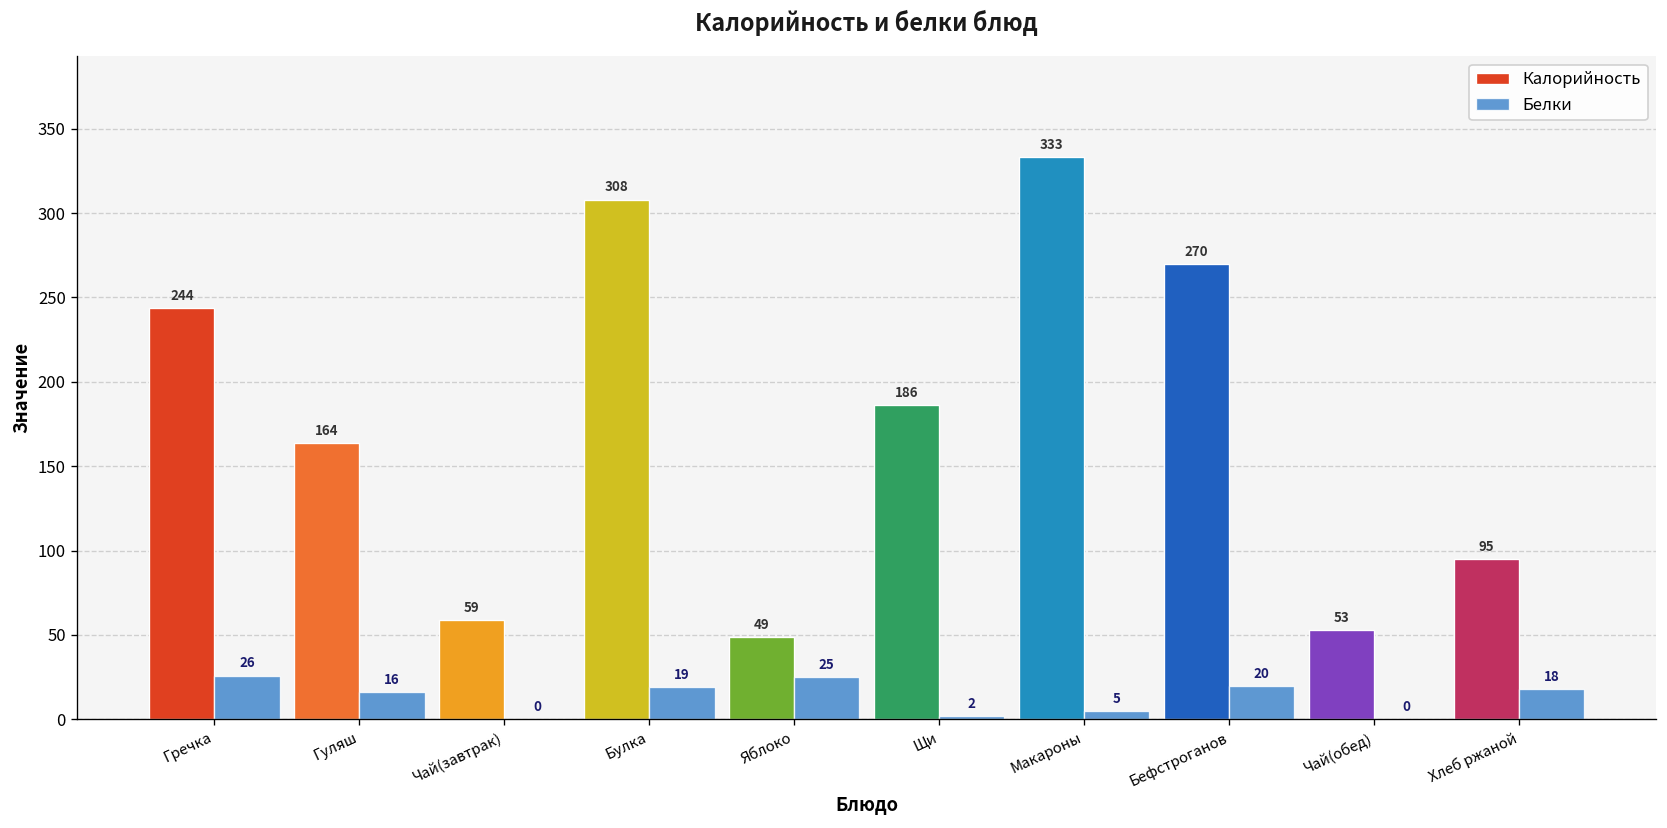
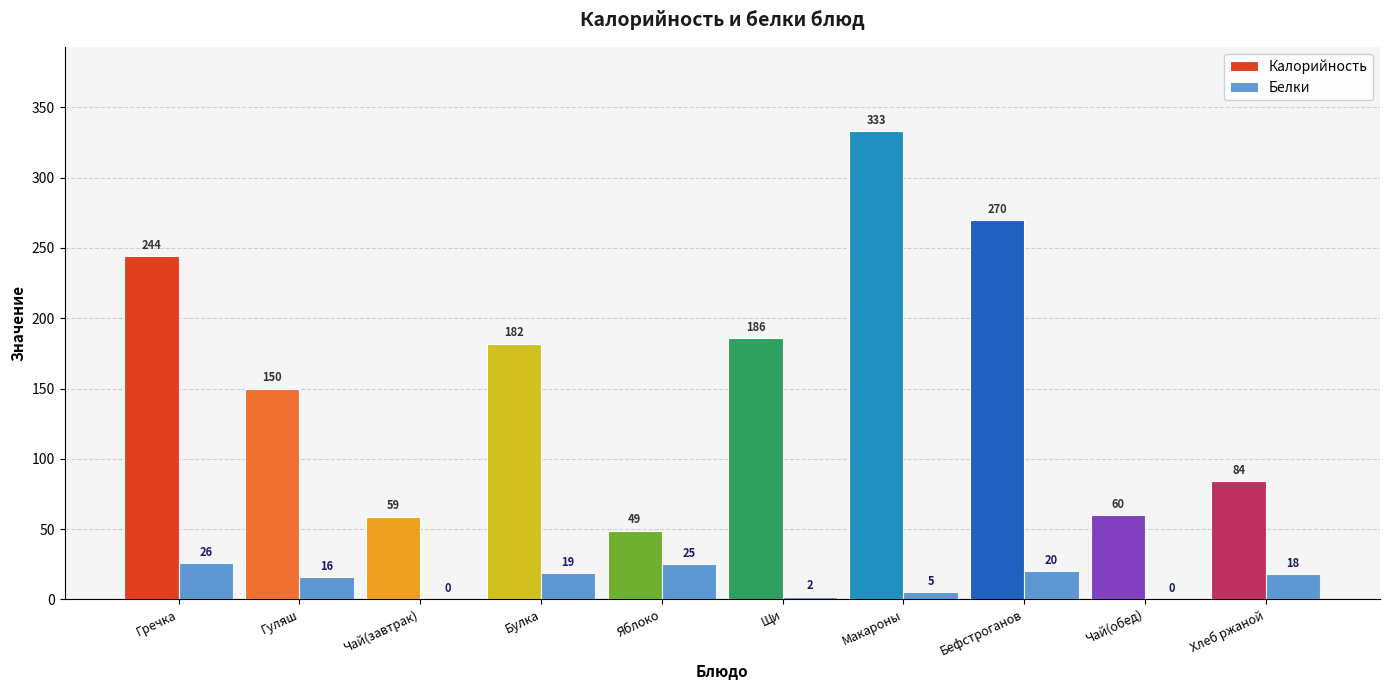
  {
    "Калорийность": {
      "Гречка": 244,
-     "Гуляш": 164,
+     "Гуляш": 150,
      "Чай(завтрак)": 59,
-     "Булка": 308,
+     "Булка": 182,
      "Яблоко": 49,
      "Щи": 186,
      "Макароны": 333,
      "Бефстроганов": 270,
-     "Чай(обед)": 53,
-     "Хлеб ржаной": 95
+     "Чай(обед)": 60,
+     "Хлеб ржаной": 84
    },
    "Белки": {
      "Гречка": 26,
      "Гуляш": 16,
      "Чай(завтрак)": 0,
      "Булка": 19,
      "Яблоко": 25,
      "Щи": 2,
      "Макароны": 5,
      "Бефстроганов": 20,
      "Чай(обед)": 0,
      "Хлеб ржаной": 18
    }
  }
